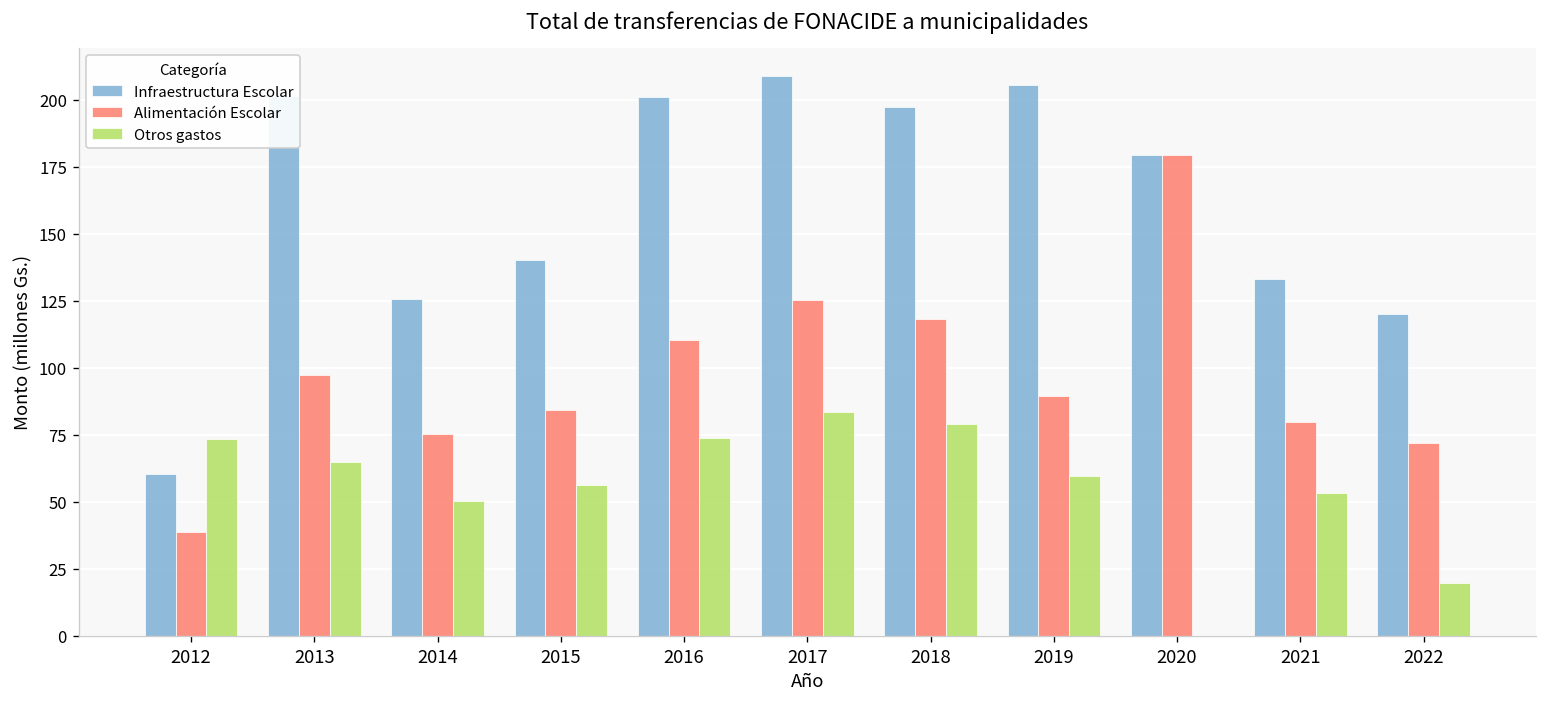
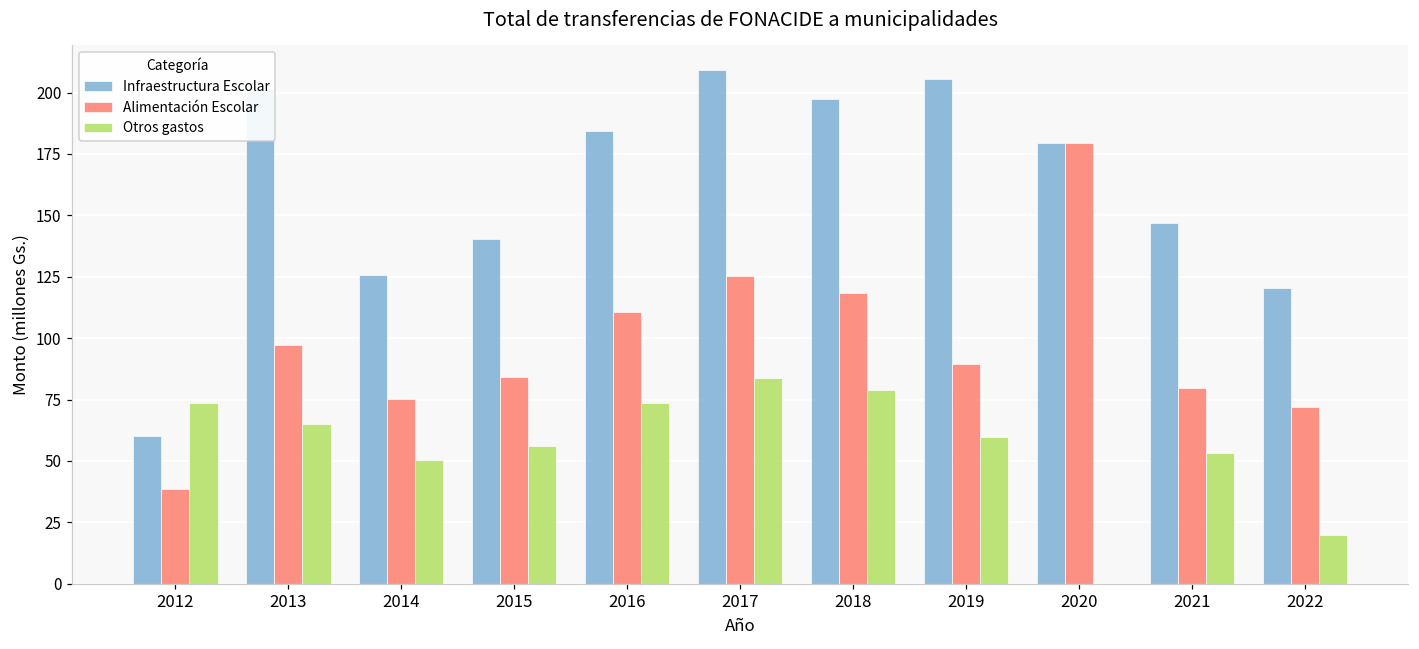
  {
    "Infraestructura Escolar": {
      "2012": 60,
      "2014": 126,
      "2015": 140,
-     "2016": 201,
+     "2016": 184,
      "2017": 209,
      "2018": 197,
      "2019": 206,
      "2020": 179,
-     "2021": 133,
+     "2021": 147,
      "2022": 120
    },
    "Alimentación Escolar": {
      "2012": 39,
      "2013": 97,
      "2014": 75,
      "2015": 84,
      "2016": 111,
      "2017": 125,
      "2018": 118,
      "2019": 90,
      "2020": 179,
      "2021": 80,
      "2022": 72
    },
    "Otros gastos": {
      "2012": 74,
      "2013": 65,
      "2014": 50,
      "2015": 56,
      "2016": 74,
      "2017": 84,
      "2018": 79,
      "2019": 60,
      "2020": 0,
      "2021": 53,
      "2022": 20
    }
  }
